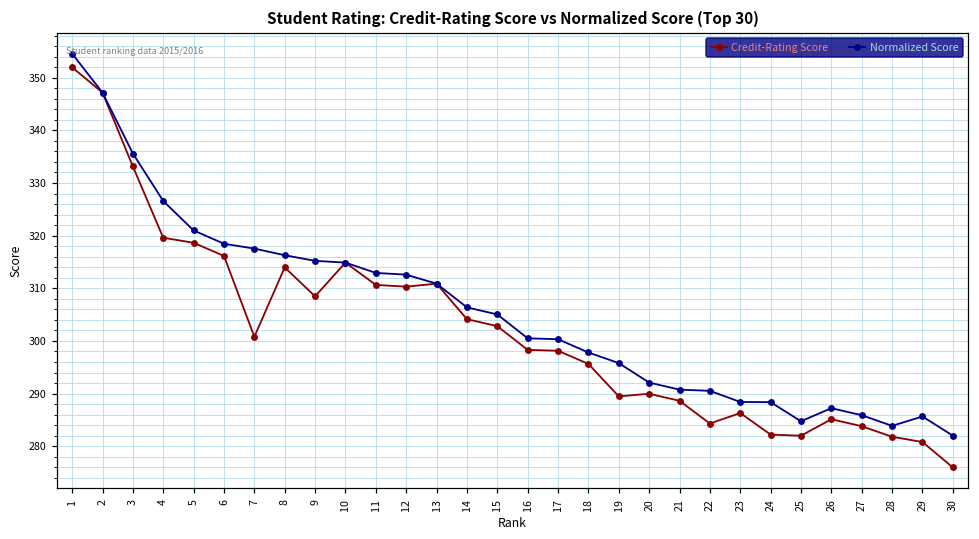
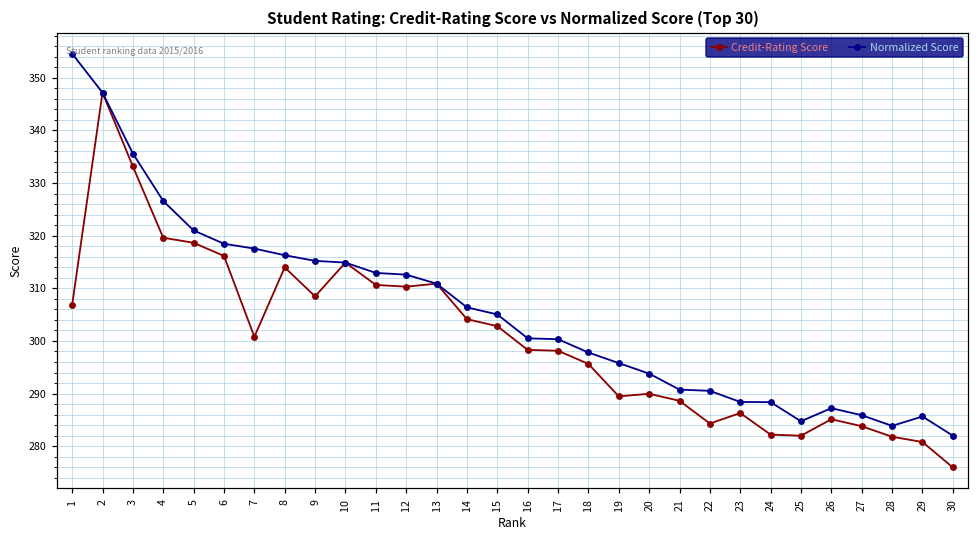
  {
    "Credit-Rating Score": {
-     "1": 352,
+     "1": 307,
      "3": 333,
      "4": 320,
      "5": 319,
      "6": 316,
      "7": 301,
      "8": 314,
      "9": 308,
      "11": 311,
      "12": 310,
      "14": 304,
      "15": 303,
      "16": 298,
      "17": 298,
      "18": 296,
      "19": 289,
      "20": 290,
      "21": 289,
      "22": 284,
      "23": 286,
      "24": 282,
      "25": 282,
      "26": 285,
      "27": 284,
      "28": 282,
      "29": 281,
      "30": 276
    },
    "Normalized Score": {
      "3": 336,
      "4": 327,
      "5": 321,
      "6": 318,
      "7": 318,
      "8": 316,
      "9": 315,
      "11": 313,
      "12": 313,
      "14": 306,
      "15": 305,
      "16": 301,
      "17": 300,
      "18": 298,
      "19": 296,
-     "20": 292,
+     "20": 294,
      "21": 291,
      "22": 291,
      "23": 288,
      "24": 288,
      "25": 285,
      "26": 287,
      "27": 286,
      "28": 284,
      "29": 286,
      "30": 282
    }
  }
